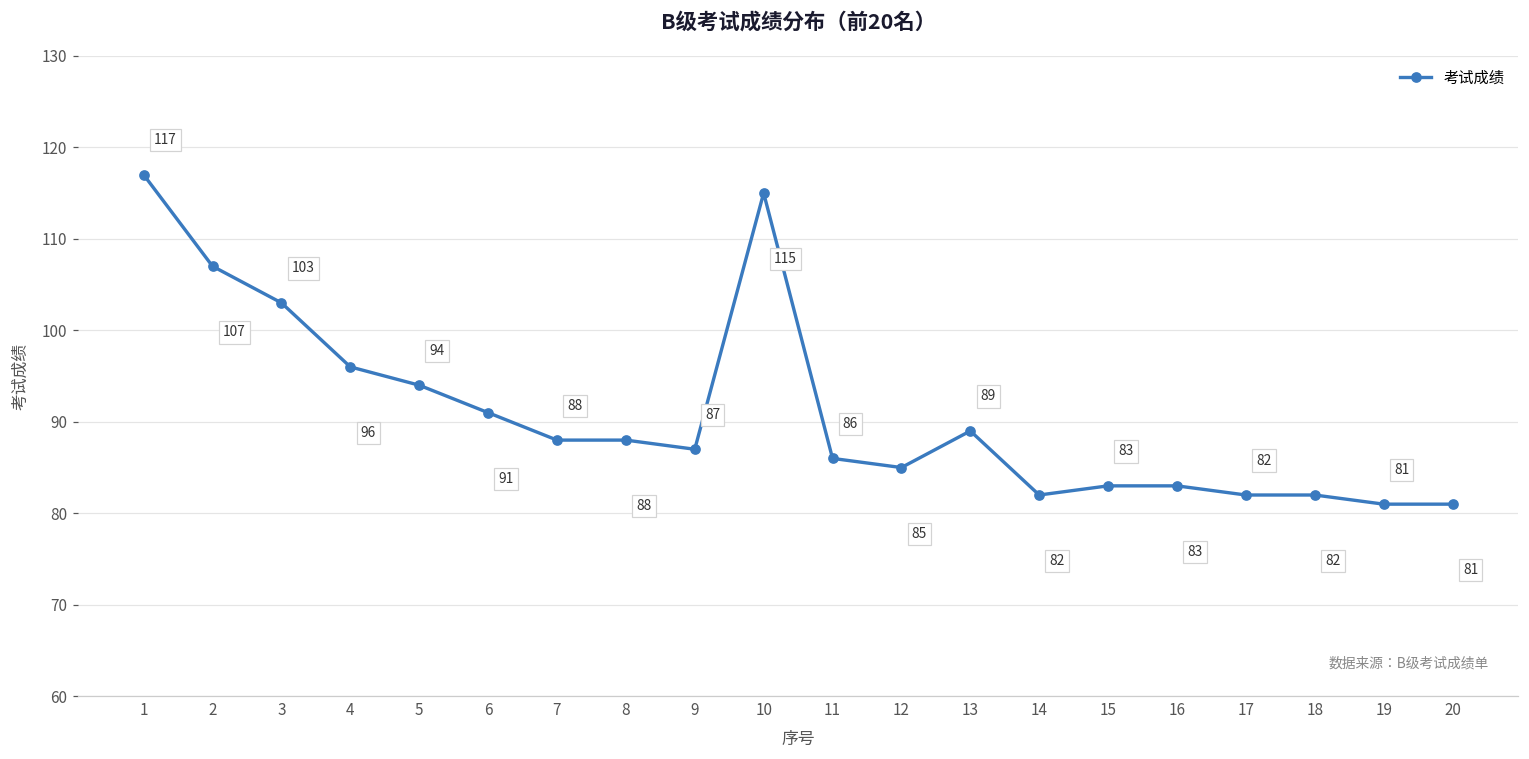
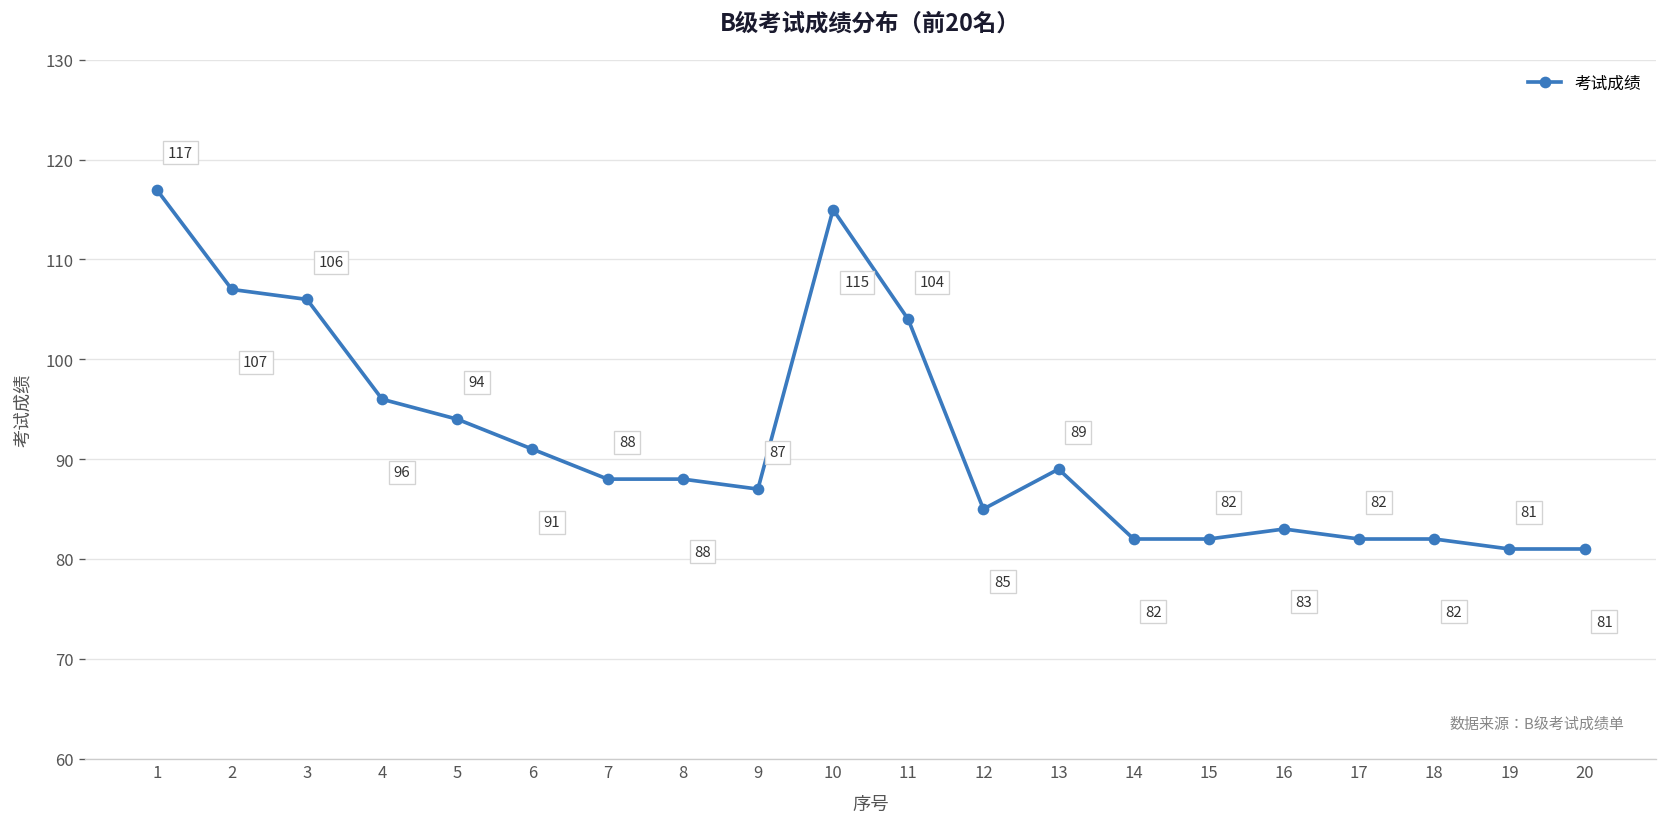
  {
-   "3": 103,
-   "11": 86,
-   "15": 83
+   "3": 106,
+   "11": 104,
+   "15": 82
  }
